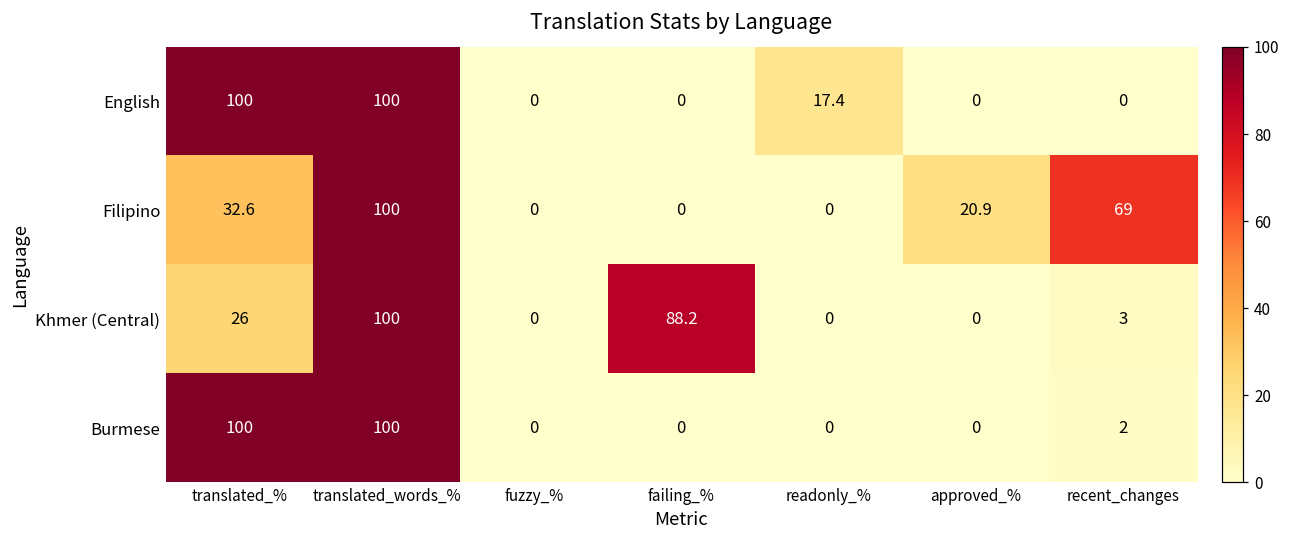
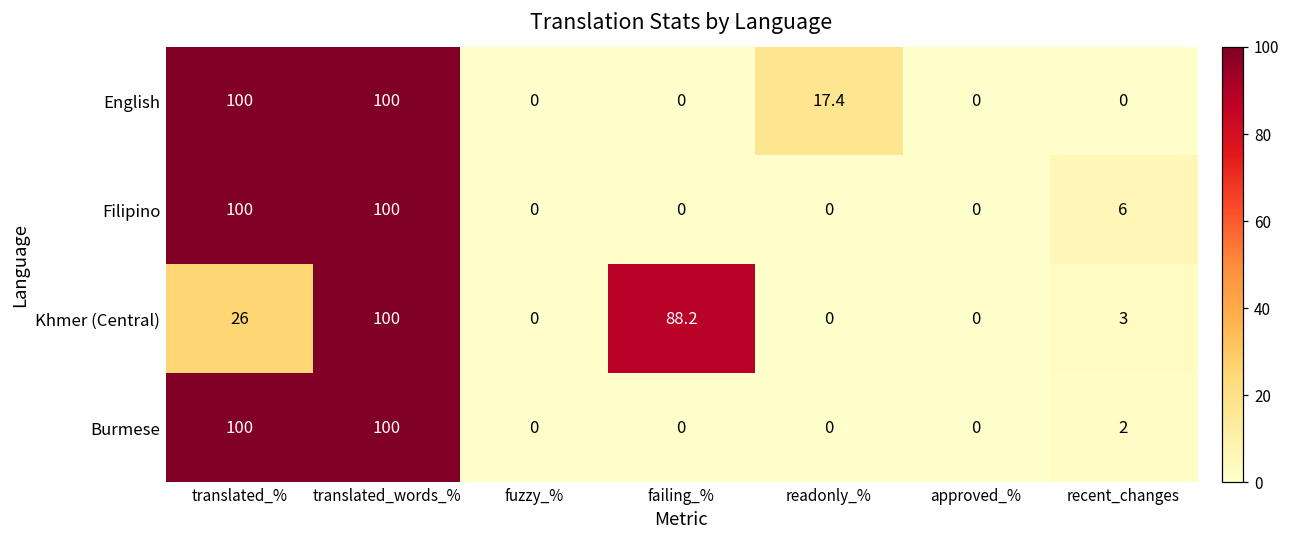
  {
    "English": {
      "translated_%": 100,
      "translated_words_%": 100,
      "fuzzy_%": 0,
      "failing_%": 0,
      "readonly_%": 17.4,
      "approved_%": 0,
      "recent_changes": 0
    },
    "Filipino": {
-     "translated_%": 32.6,
+     "translated_%": 100,
      "translated_words_%": 100,
      "fuzzy_%": 0,
      "failing_%": 0,
      "readonly_%": 0,
-     "approved_%": 20.9,
-     "recent_changes": 69
+     "approved_%": 0,
+     "recent_changes": 6
    },
    "Khmer (Central)": {
      "translated_%": 26,
      "translated_words_%": 100,
      "fuzzy_%": 0,
      "failing_%": 88.2,
      "readonly_%": 0,
      "approved_%": 0,
      "recent_changes": 3
    },
    "Burmese": {
      "translated_%": 100,
      "translated_words_%": 100,
      "fuzzy_%": 0,
      "failing_%": 0,
      "readonly_%": 0,
      "approved_%": 0,
      "recent_changes": 2
    }
  }
